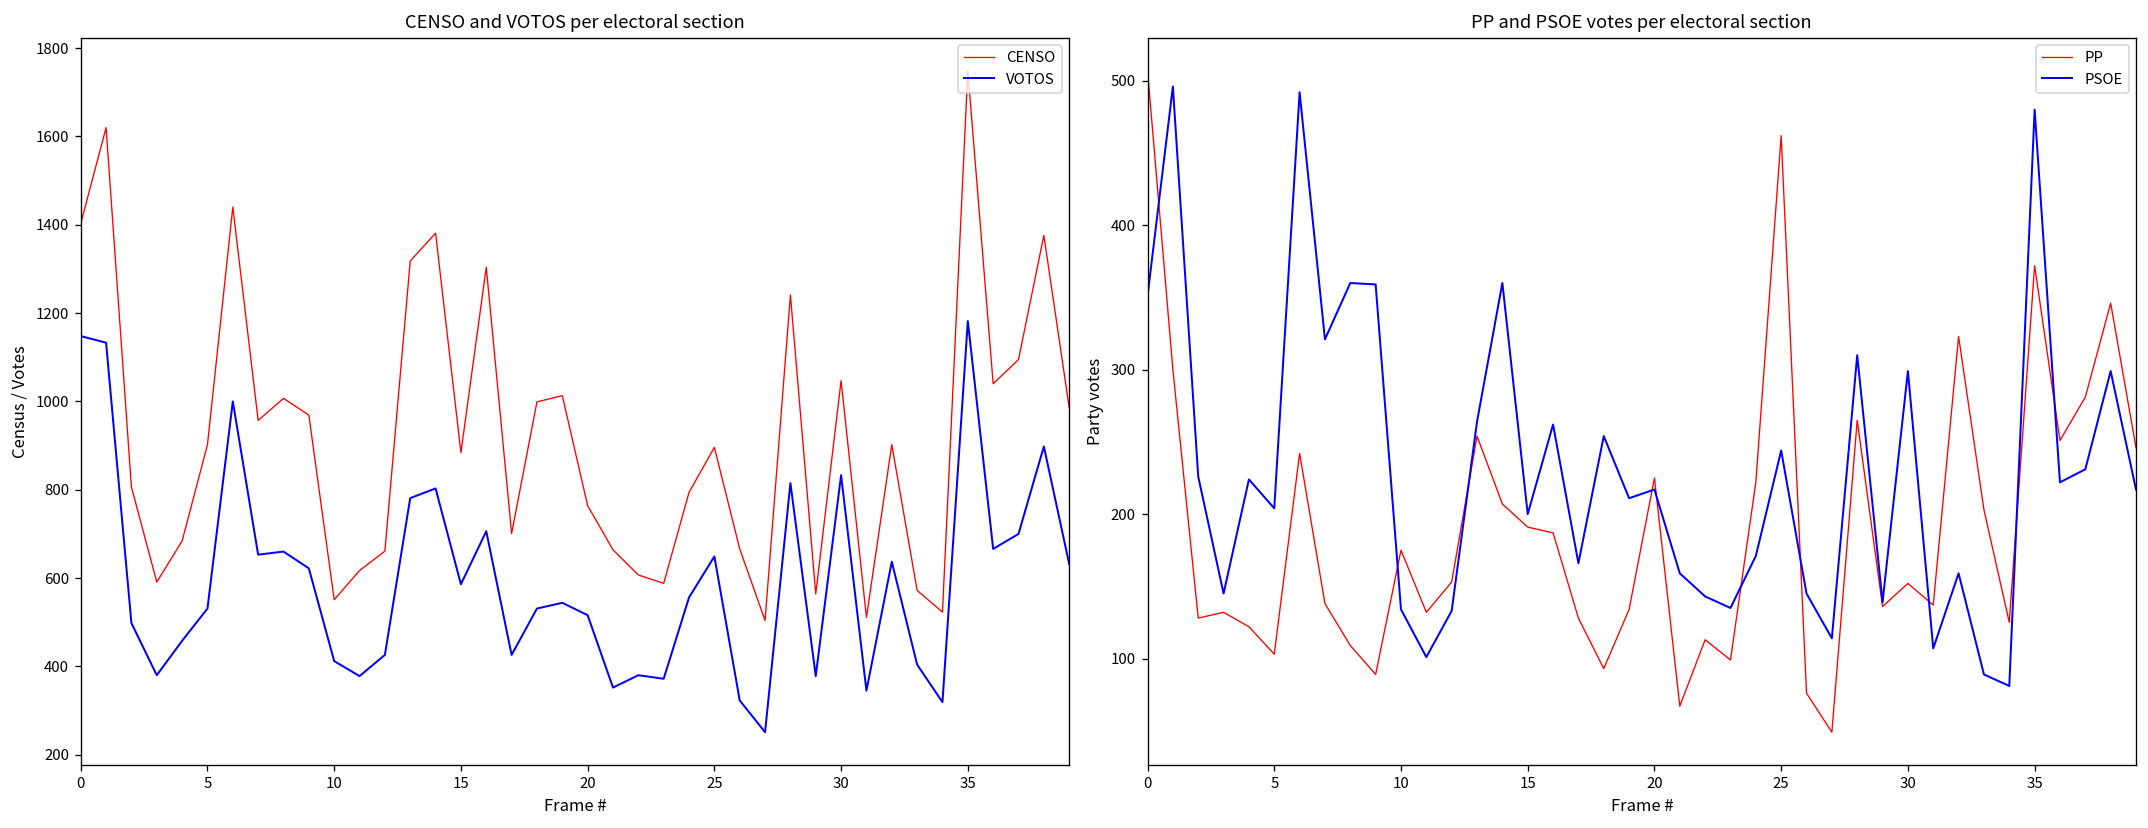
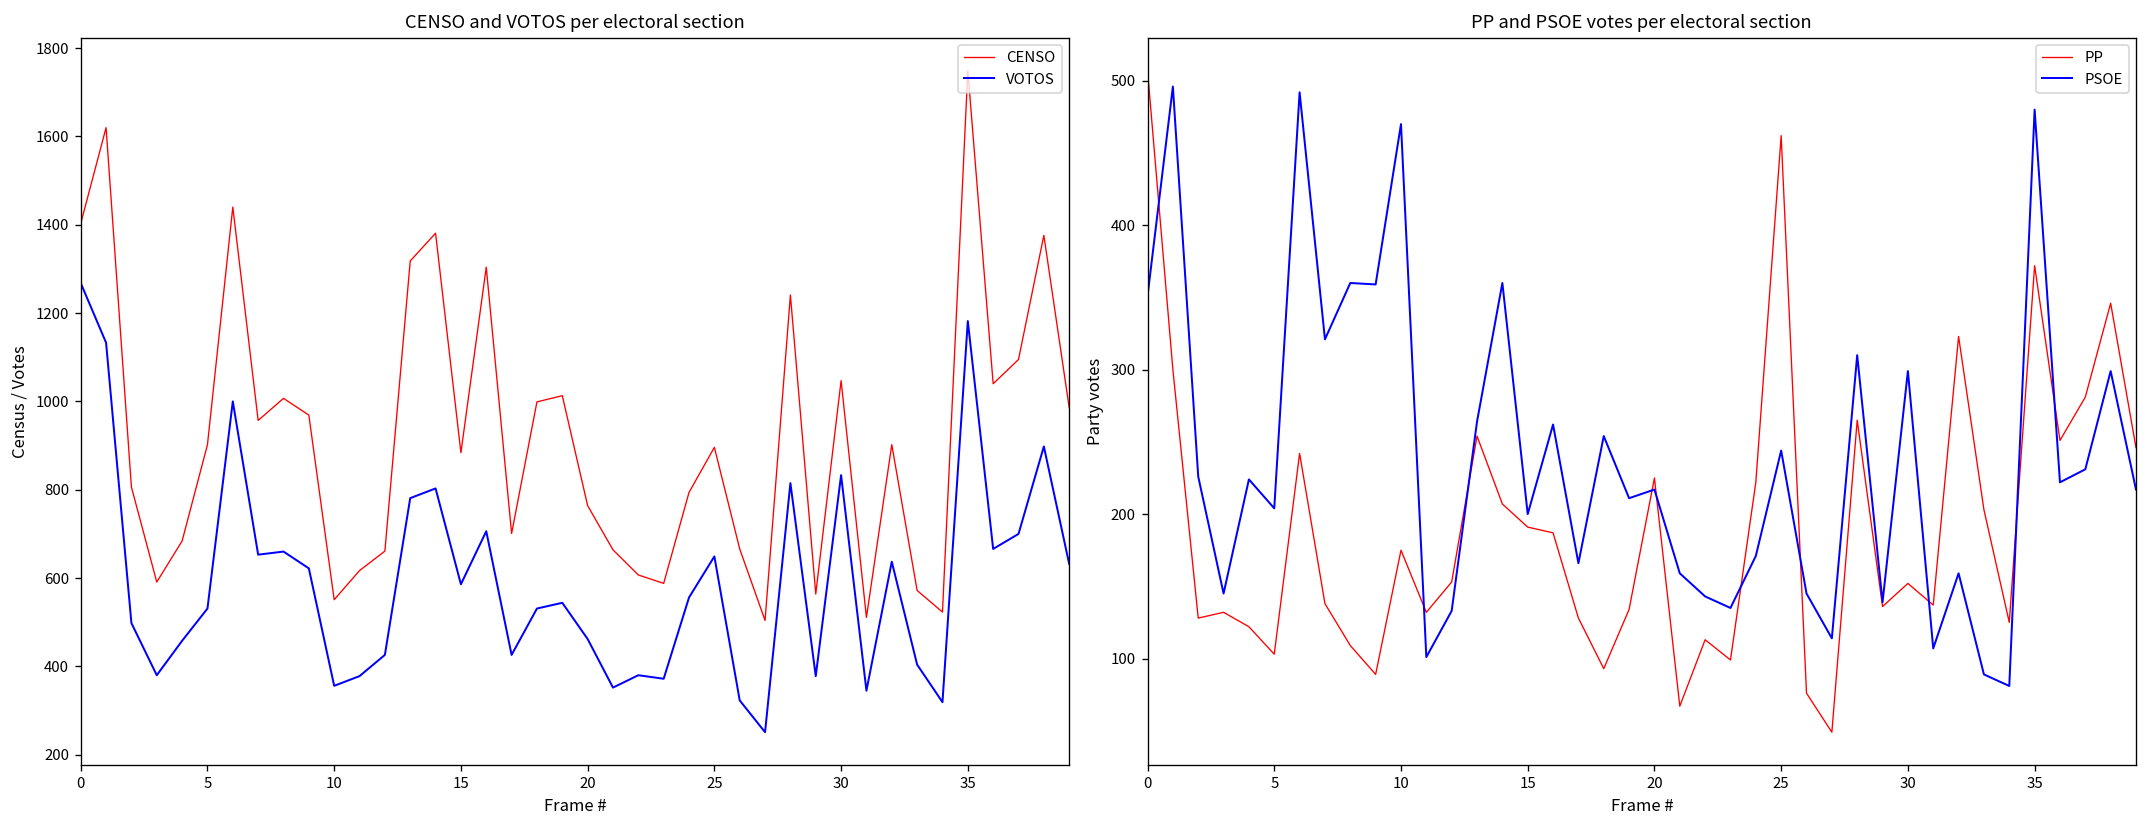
  {
    "CENSO and VOTOS per electoral section": {
      "CENSO": {
        "0": 1400,
        "5": 900,
        "10": 550,
        "15": 880,
        "20": 760,
        "25": 900,
        "30": 1050
      },
      "VOTOS": {
-       "0": 1150,
+       "0": 1270,
        "5": 530,
-       "10": 410,
+       "10": 360,
        "15": 590,
-       "20": 520,
+       "20": 460,
        "25": 650,
        "30": 830,
        "35": 1180
      }
    },
    "PP and PSOE votes per electoral section": {
      "PP": {
        "0": 507,
        "5": 103,
        "10": 175,
        "15": 191,
        "20": 225,
        "25": 462,
        "30": 152,
        "35": 372
      },
      "PSOE": {
        "0": 351,
        "5": 204,
-       "10": 134,
+       "10": 470,
        "15": 200,
        "20": 217,
        "25": 244,
        "30": 299,
        "35": 480
      }
    }
  }
